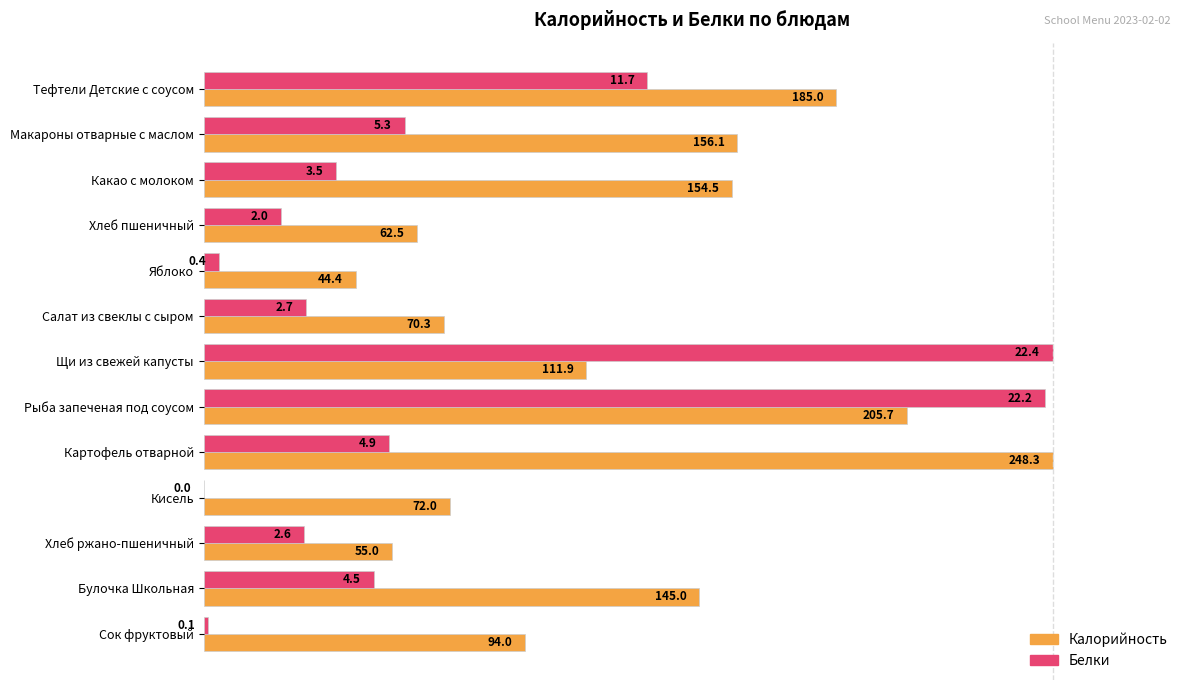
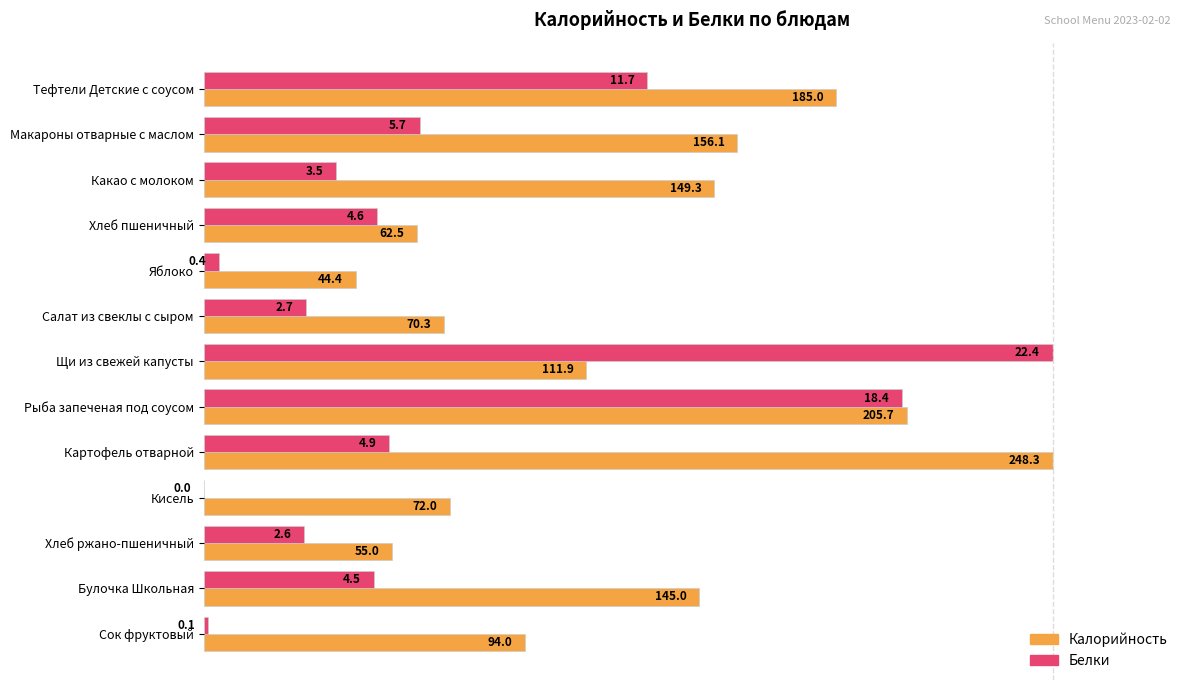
  {
    "Калорийность": {
-     "Какао с молоком": 154.5
+     "Какао с молоком": 149.3
    },
    "Белки": {
-     "Макароны отварные с маслом": 5.3,
-     "Хлеб пшеничный": 2.0,
-     "Рыба запеченая под соусом": 22.2,
+     "Макароны отварные с маслом": 5.7,
+     "Хлеб пшеничный": 4.6,
+     "Рыба запеченая под соусом": 18.4,
      "Кисель": 0.0
    }
  }
